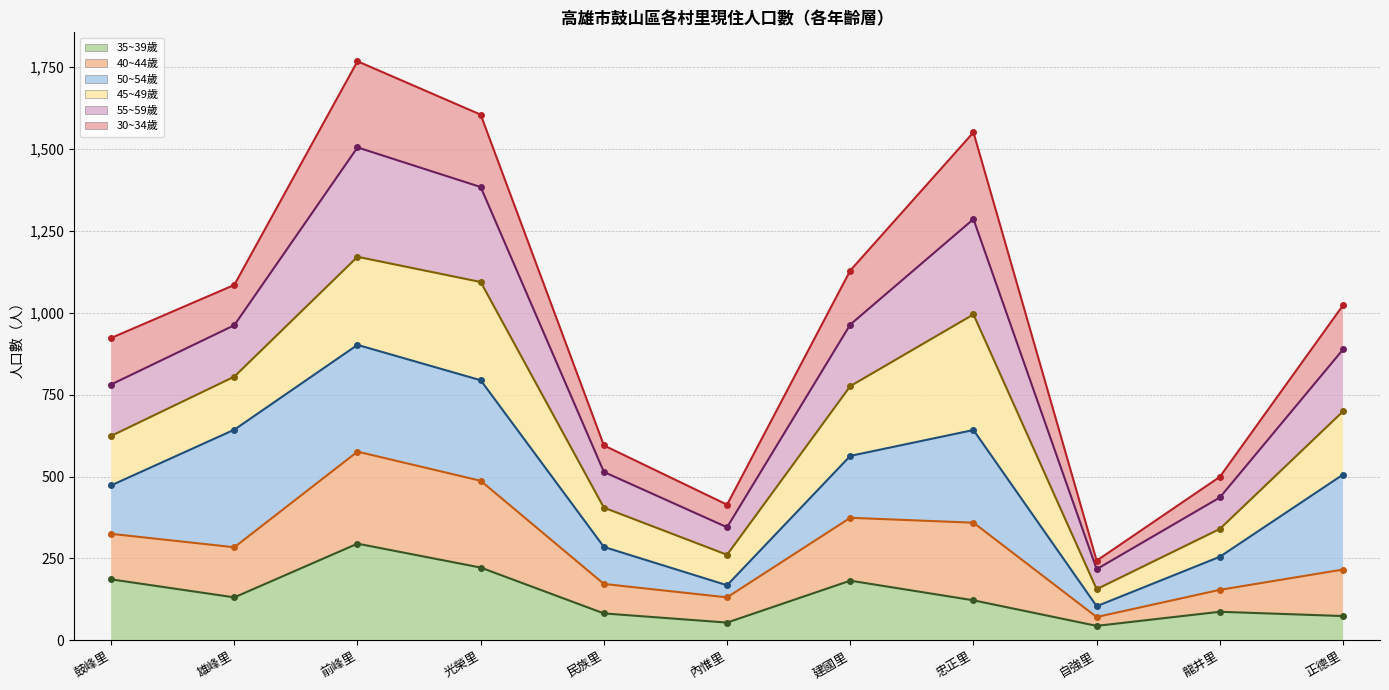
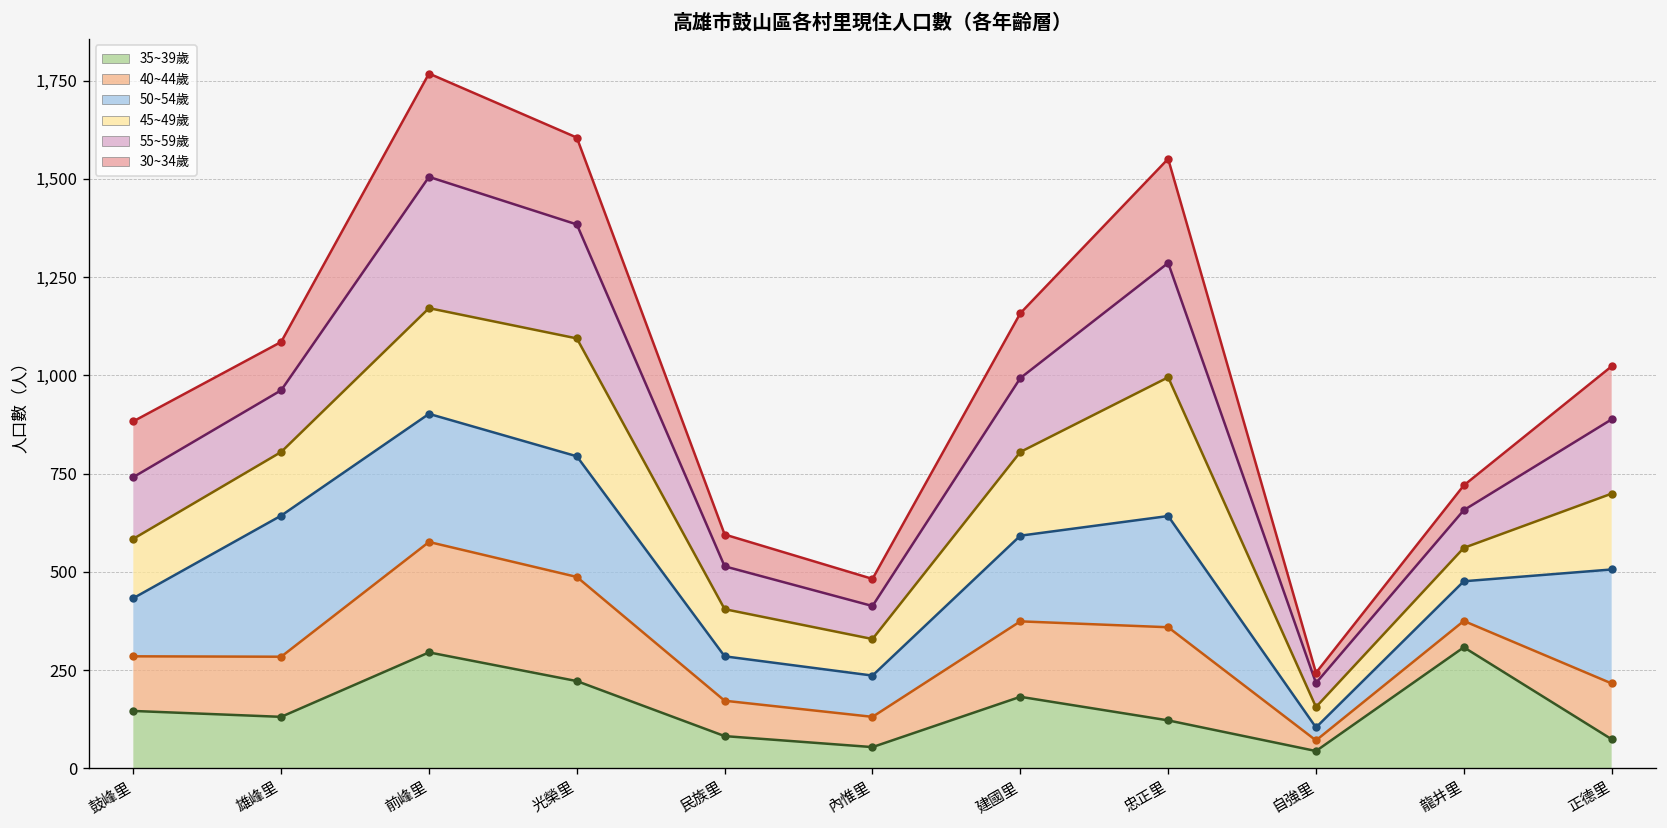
  {
    "35~39歲": {
-     "鼓峰里": 190,
+     "鼓峰里": 150,
      "雄峰里": 130,
      "前峰里": 300,
      "光榮里": 220,
      "民族里": 80,
      "內惟里": 50,
      "建國里": 180,
      "忠正里": 120,
      "自強里": 40,
-     "龍井里": 90,
+     "龍井里": 310,
      "正德里": 70
    },
    "50~54歲": {
      "鼓峰里": 150,
      "雄峰里": 360,
      "前峰里": 330,
      "光榮里": 310,
      "民族里": 110,
-     "內惟里": 40,
-     "建國里": 190,
+     "內惟里": 110,
+     "建國里": 220,
      "忠正里": 280,
      "自強里": 30,
      "龍井里": 100,
      "正德里": 290
    }
  }
